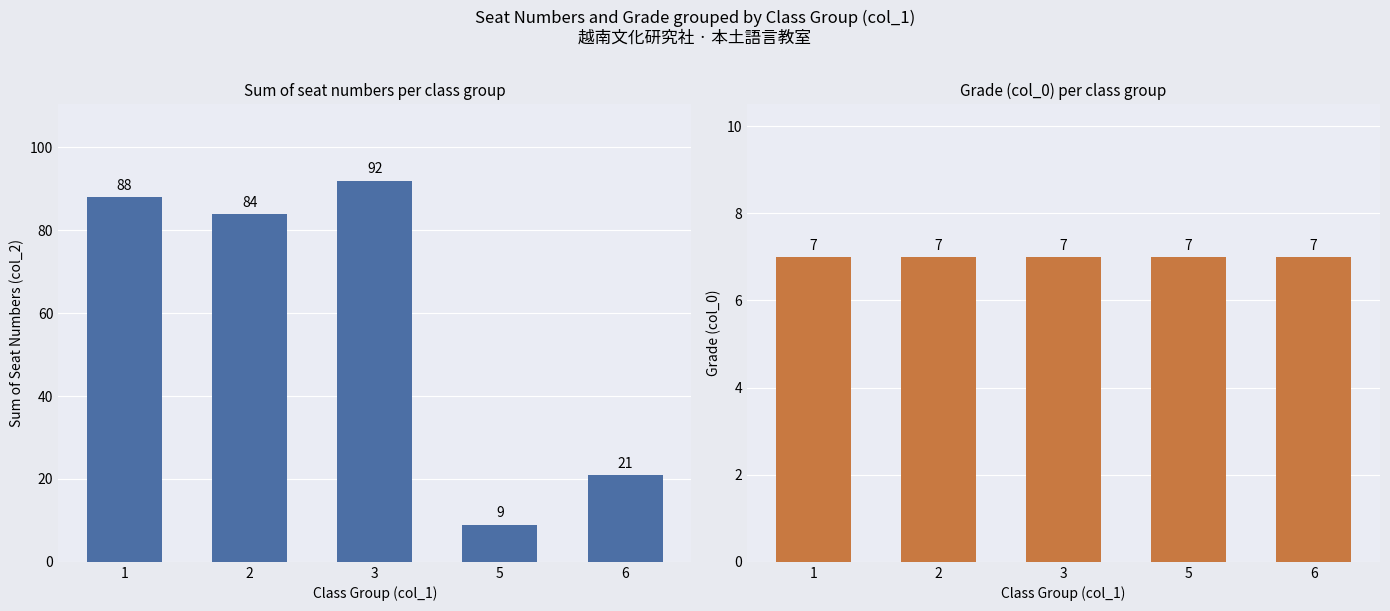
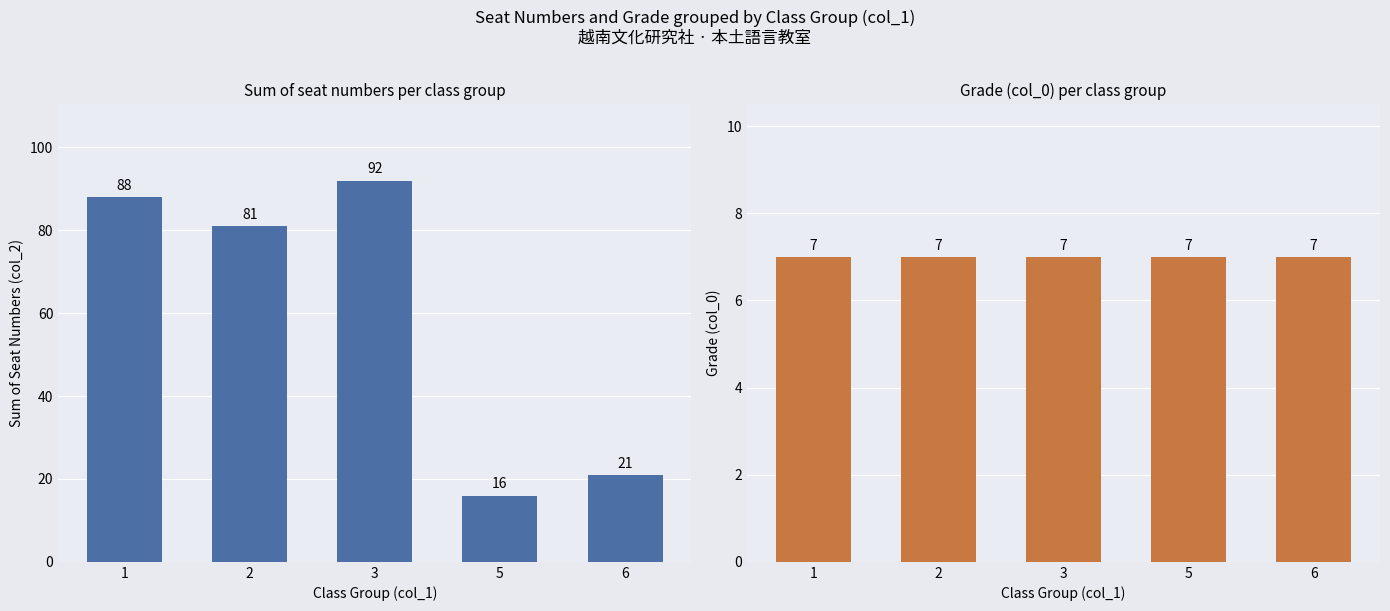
  {
    "Sum of seat numbers per class group": {
      "1": 88,
-     "2": 84,
+     "2": 81,
      "3": 92,
-     "5": 9,
+     "5": 16,
      "6": 21
    },
    "Grade (col_0) per class group": {
      "1": 7,
      "2": 7,
      "3": 7,
      "5": 7,
      "6": 7
    }
  }
